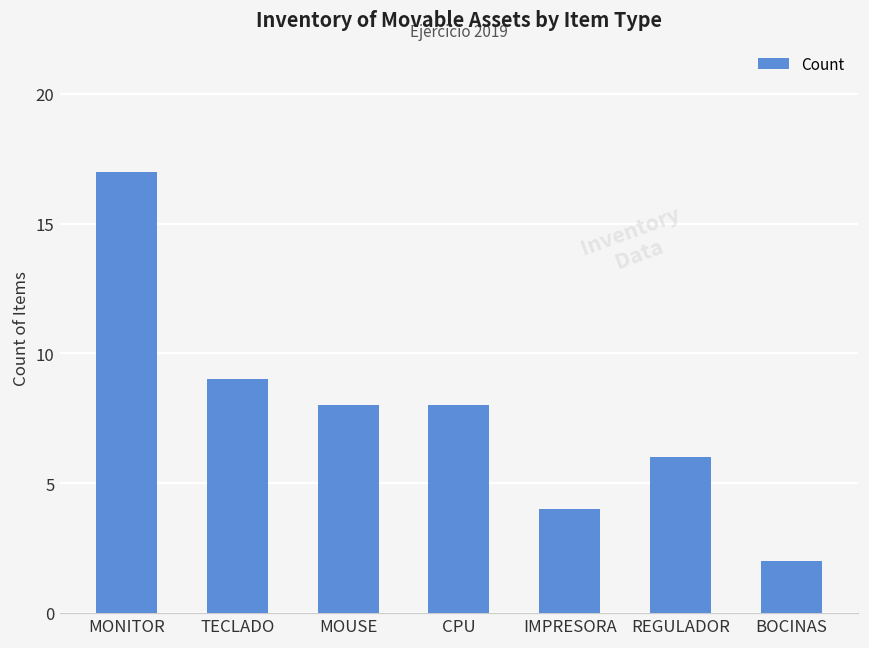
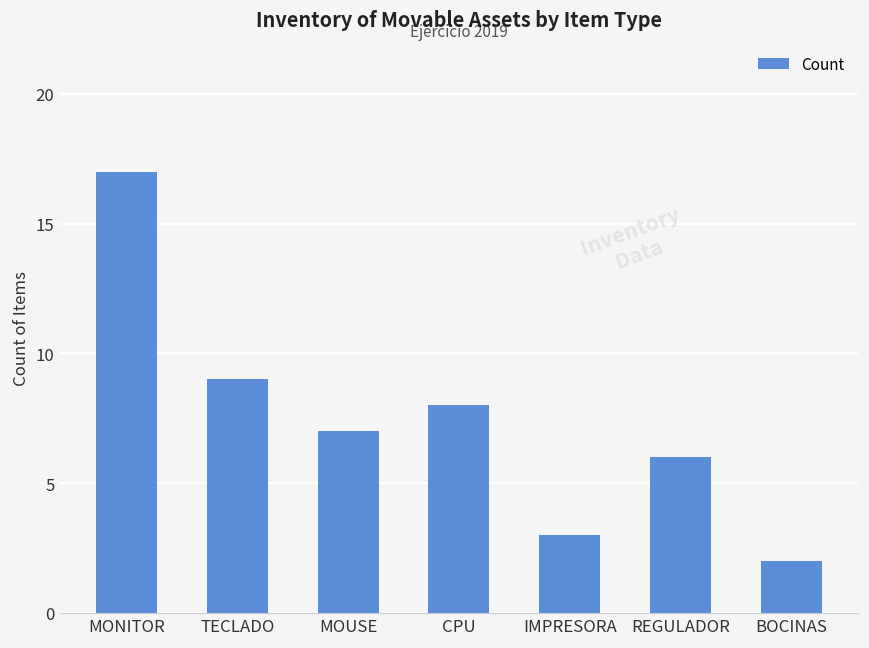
  {
    "MONITOR": 17,
    "TECLADO": 9,
-   "MOUSE": 8,
+   "MOUSE": 7,
    "CPU": 8,
-   "IMPRESORA": 4,
+   "IMPRESORA": 3,
    "REGULADOR": 6,
    "BOCINAS": 2
  }
